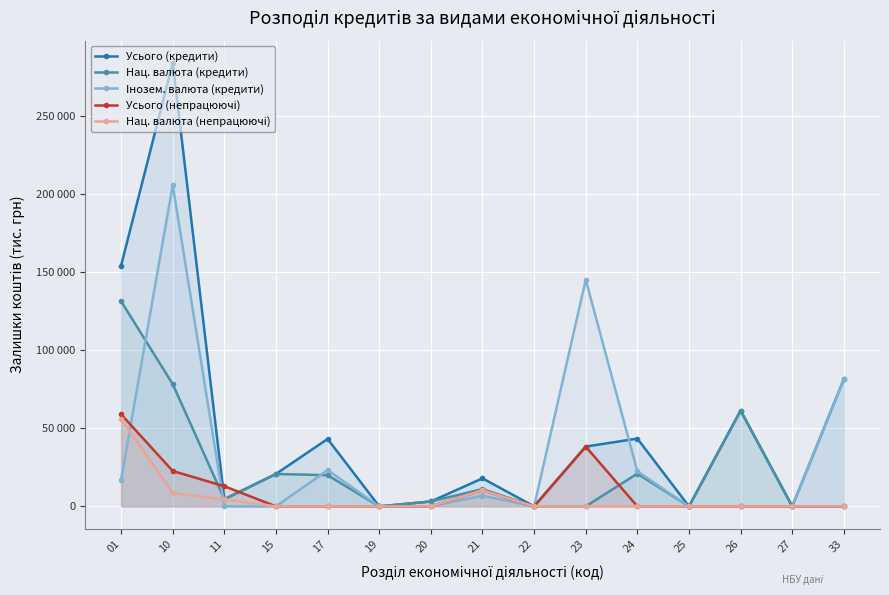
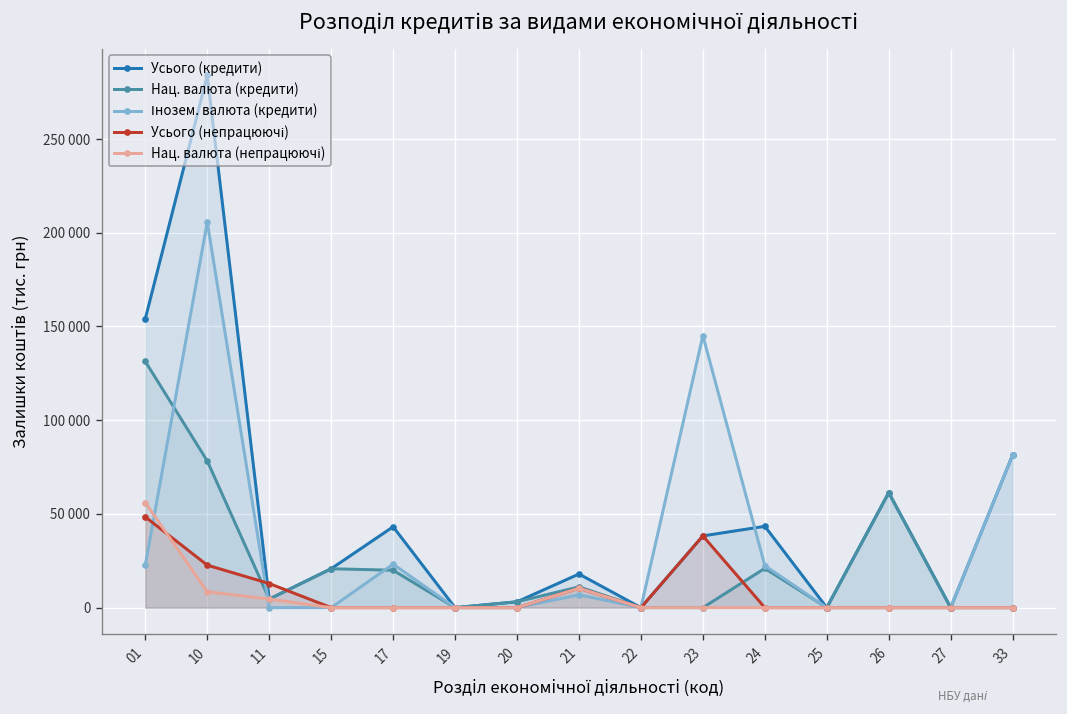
  {
    "Інозем. валюта (кредити)": {
-     "01": 17000,
+     "01": 23000,
      "10": 206000,
      "11": 0,
      "17": 23000,
      "21": 7000,
      "23": 145000
    },
    "Усього (непрацюючі)": {
-     "01": 59000,
+     "01": 48000,
      "10": 23000,
      "11": 13000
    },
    "Нац. валюта (непрацюючі)": {
      "01": 56000,
      "10": 8000
    }
  }
